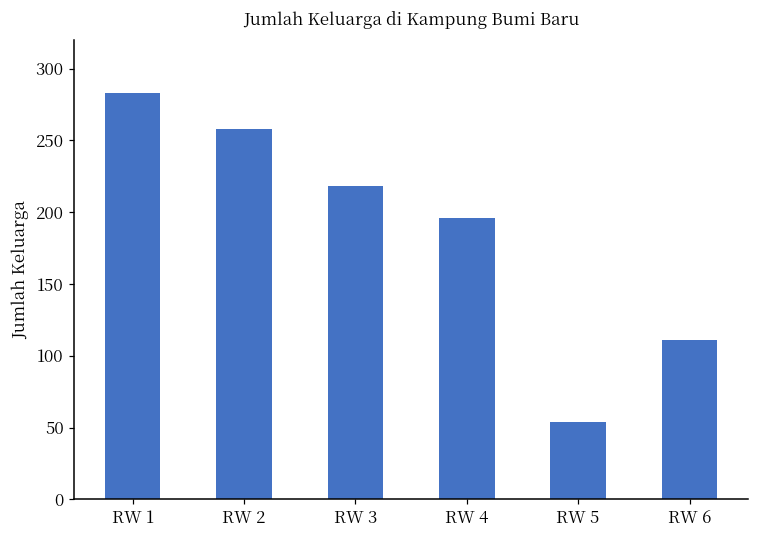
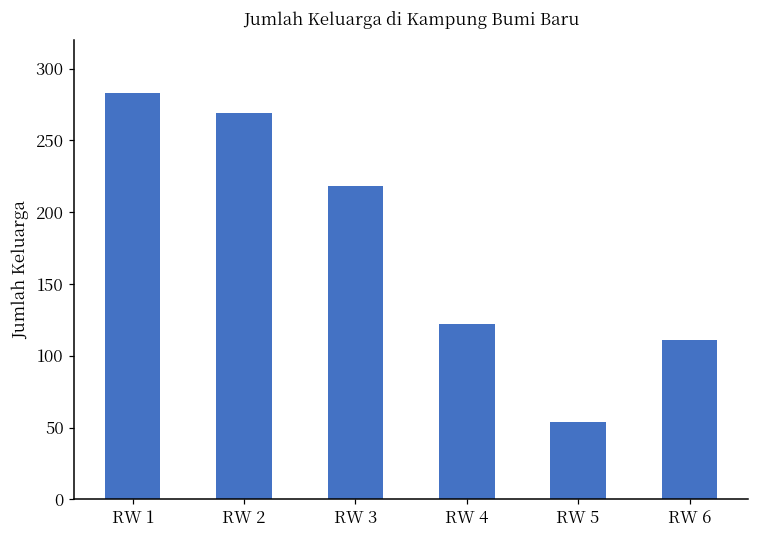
  {
    "RW 1": 283,
-   "RW 2": 258,
+   "RW 2": 269,
    "RW 3": 218,
-   "RW 4": 196,
+   "RW 4": 122,
    "RW 5": 54,
    "RW 6": 111
  }
